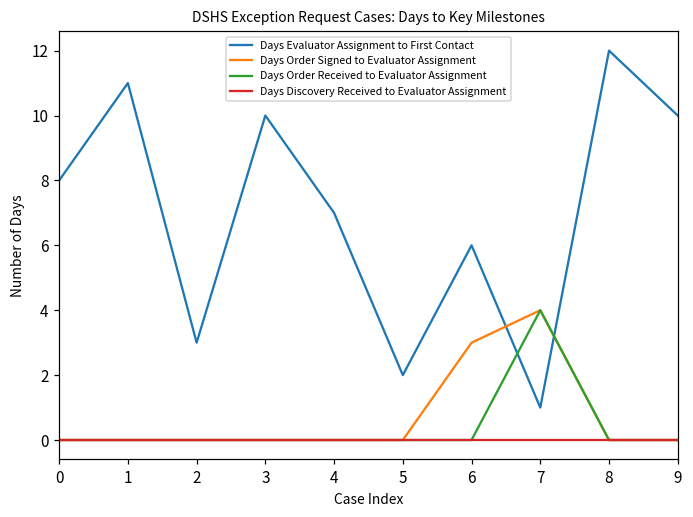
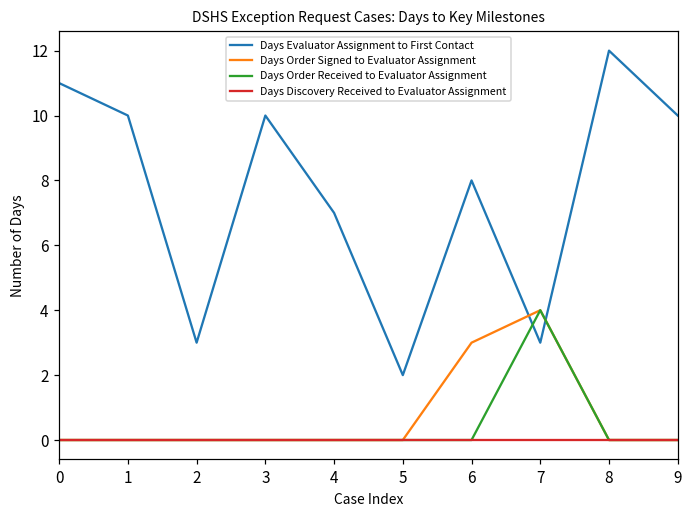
  {
    "Days Evaluator Assignment to First Contact": {
-     "0": 8,
-     "1": 11,
+     "0": 11,
+     "1": 10,
      "2": 3,
      "3": 10,
      "4": 7,
      "5": 2,
-     "6": 6,
-     "7": 1,
+     "6": 8,
+     "7": 3,
      "8": 12,
      "9": 10
    },
    "Days Order Signed to Evaluator Assignment": {
      "6": 3
    },
    "Days Discovery Received to Evaluator Assignment": {
      "7": 0
    }
  }
